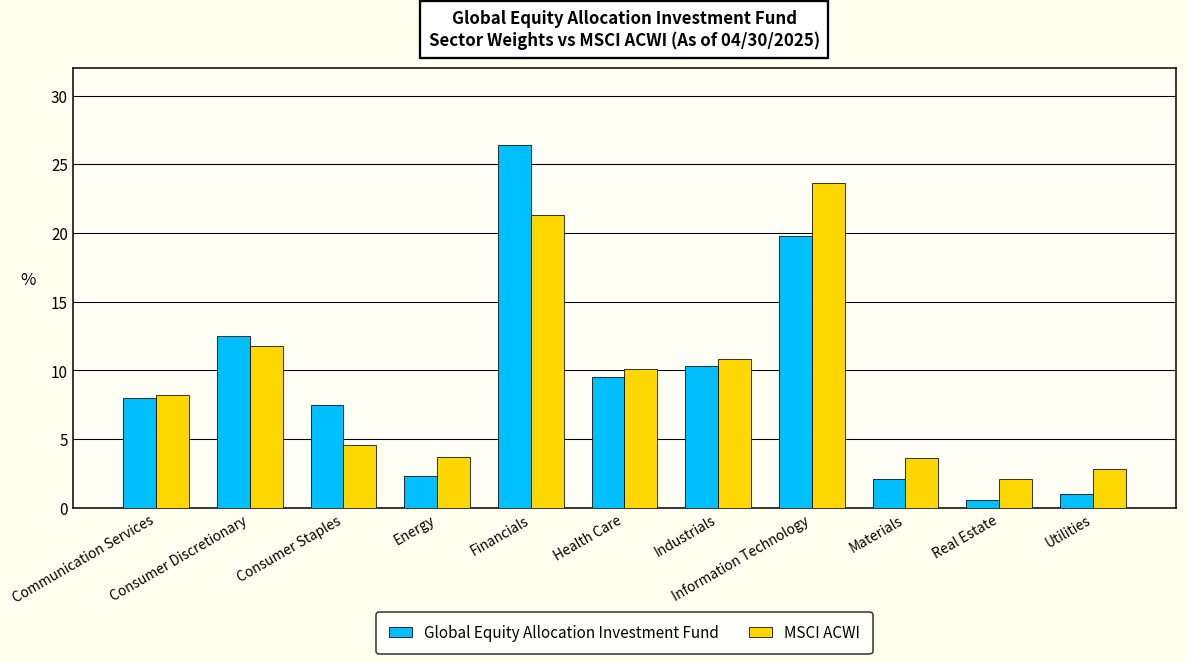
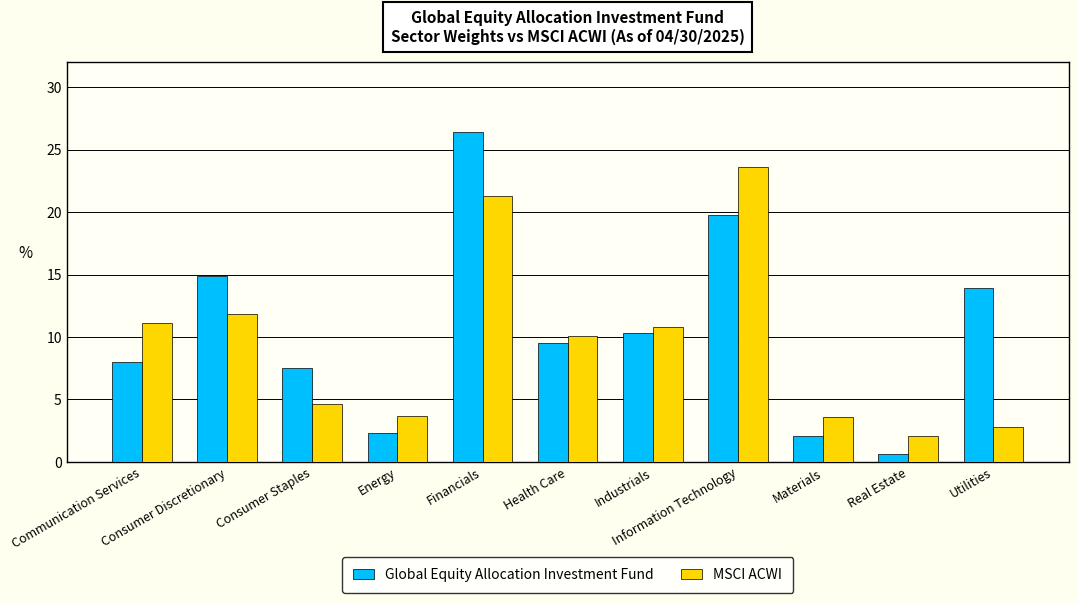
  {
    "Global Equity Allocation Investment Fund": {
      "Communication Services": 8.0,
-     "Consumer Discretionary": 12.5,
+     "Consumer Discretionary": 14.9,
      "Consumer Staples": 7.5,
      "Energy": 2.3,
      "Financials": 26.4,
      "Health Care": 9.5,
      "Industrials": 10.3,
      "Information Technology": 19.8,
      "Materials": 2.1,
      "Real Estate": 0.6,
-     "Utilities": 1.0
+     "Utilities": 13.9
    },
    "MSCI ACWI": {
-     "Communication Services": 8.2,
+     "Communication Services": 11.1,
      "Consumer Discretionary": 11.8,
      "Consumer Staples": 4.6,
      "Energy": 3.7,
      "Financials": 21.3,
      "Health Care": 10.1,
      "Industrials": 10.8,
      "Information Technology": 23.6,
      "Materials": 3.6,
      "Real Estate": 2.1,
      "Utilities": 2.8
    }
  }
